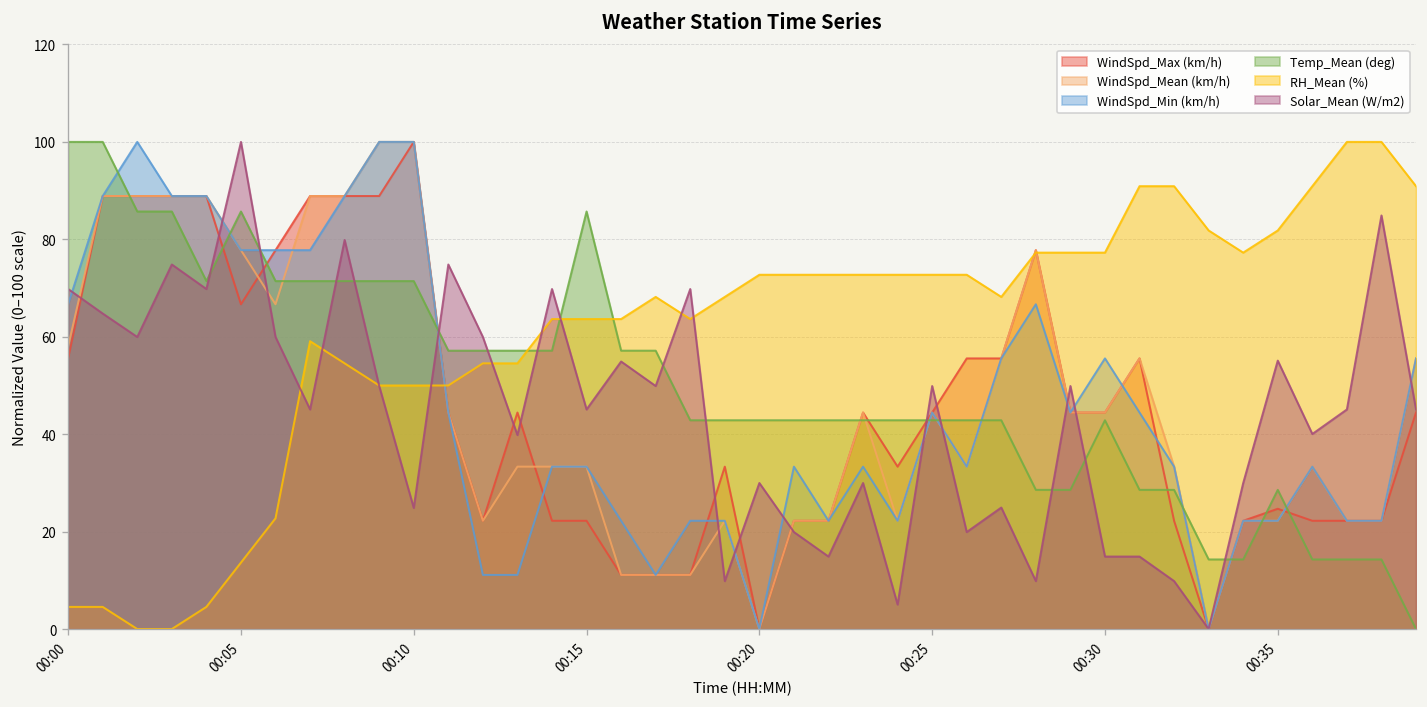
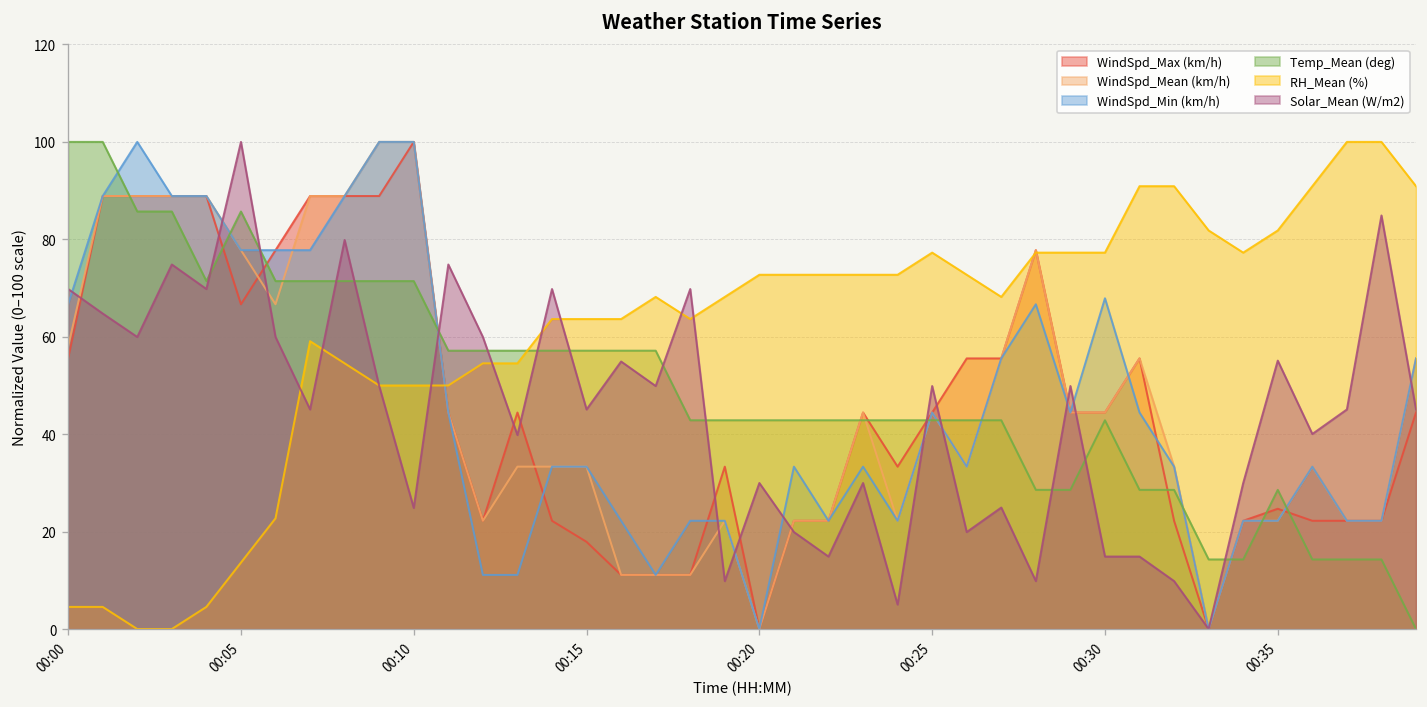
  {
    "WindSpd_Max (km/h)": {
      "00:00": 56,
      "00:05": 67,
-     "00:15": 22,
+     "00:15": 18,
      "00:35": 25
    },
    "WindSpd_Mean (km/h)": {
      "00:00": 58
    },
    "WindSpd_Min (km/h)": {
      "00:00": 67,
-     "00:30": 56
+     "00:30": 68
    },
    "Temp_Mean (deg)": {
      "00:00": 100,
      "00:05": 86,
      "00:10": 71,
-     "00:15": 86,
+     "00:15": 57,
      "00:20": 43,
      "00:25": 43,
      "00:30": 43,
      "00:35": 29
    },
    "RH_Mean (%)": {
      "00:00": 5,
      "00:05": 14,
      "00:10": 50,
      "00:15": 64,
      "00:20": 73,
-     "00:25": 73,
+     "00:25": 77,
      "00:30": 77,
      "00:35": 82
    },
    "Solar_Mean (W/m2)": {
      "00:00": 70,
      "00:05": 100,
      "00:10": 25,
      "00:15": 45,
      "00:20": 30,
      "00:25": 50,
      "00:30": 15,
      "00:35": 55
    }
  }
